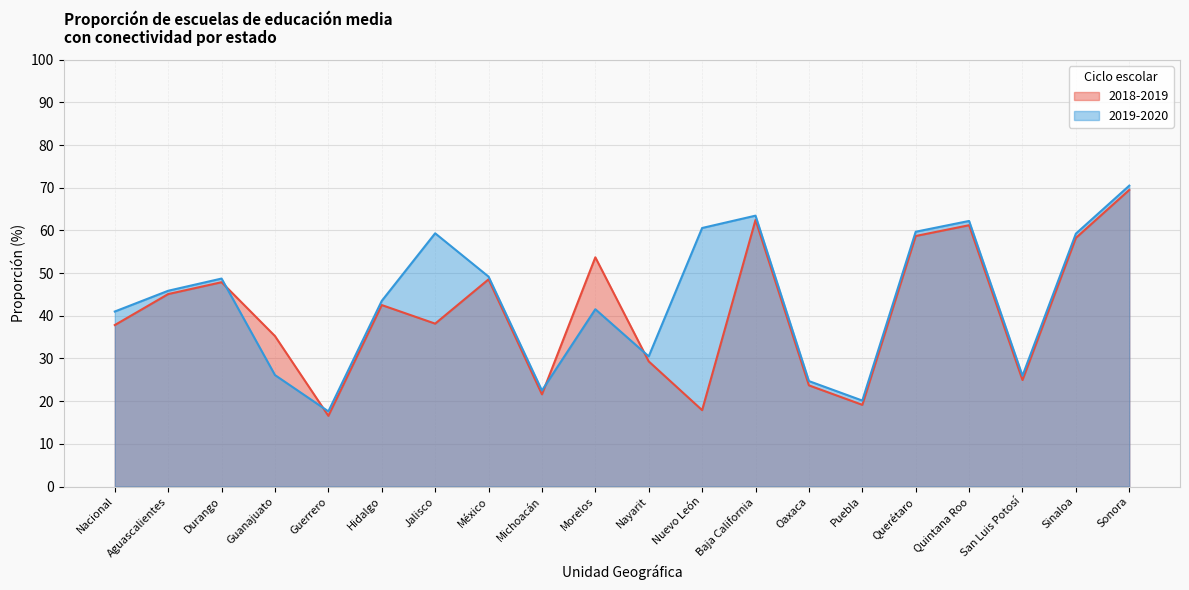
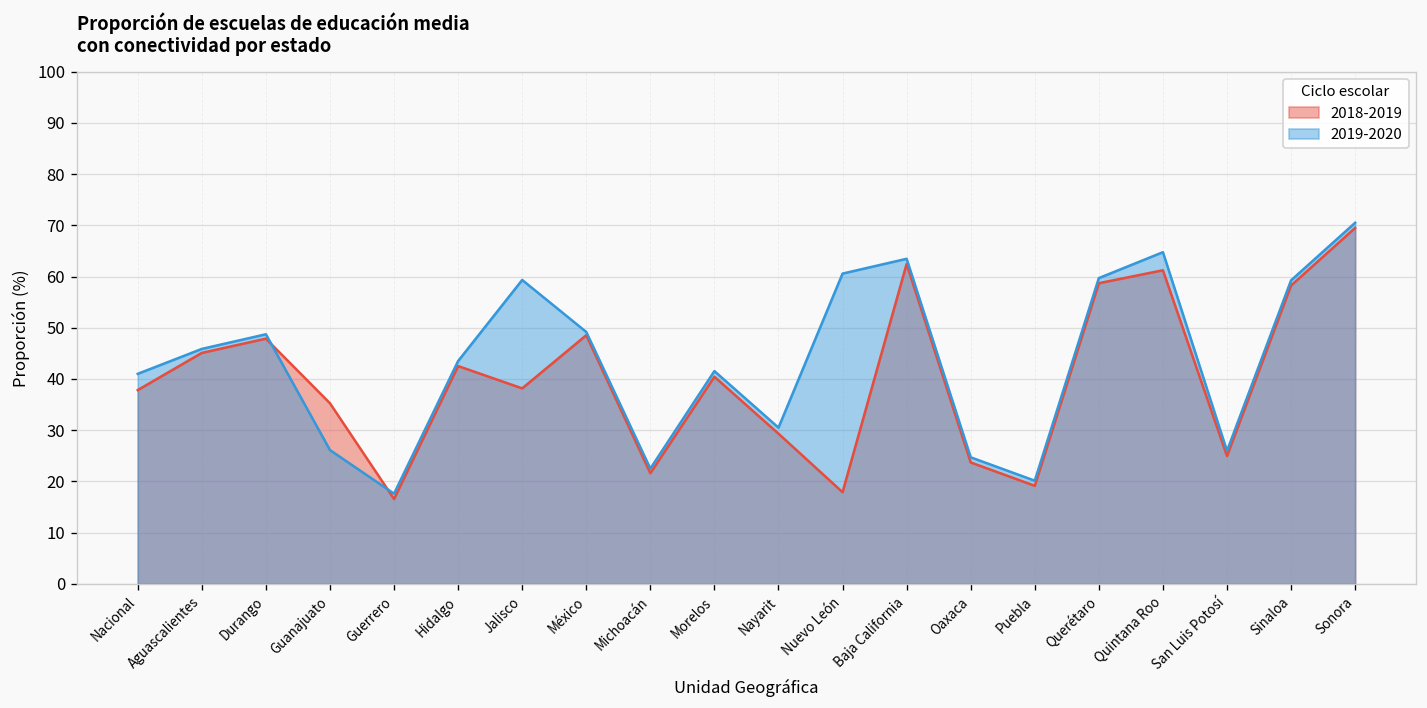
  {
    "2018-2019": {
      "Nacional": 38,
      "Aguascalientes": 45,
      "Durango": 48,
      "Guanajuato": 35,
      "Guerrero": 17,
      "Hidalgo": 43,
      "Jalisco": 38,
      "México": 49,
      "Michoacán": 22,
-     "Morelos": 54,
+     "Morelos": 40,
      "Nayarit": 29,
      "Nuevo León": 18,
      "Baja California": 62,
      "Oaxaca": 24,
      "Puebla": 19,
      "Querétaro": 59,
      "Quintana Roo": 61,
      "San Luis Potosí": 25,
      "Sinaloa": 58,
      "Sonora": 70
    },
    "2019-2020": {
      "Nacional": 41,
      "Aguascalientes": 46,
      "Durango": 49,
      "Guanajuato": 26,
      "Guerrero": 18,
      "Hidalgo": 44,
      "Jalisco": 59,
      "México": 49,
      "Michoacán": 23,
      "Morelos": 42,
      "Nayarit": 31,
      "Nuevo León": 61,
      "Baja California": 63,
      "Oaxaca": 25,
      "Puebla": 20,
      "Querétaro": 60,
-     "Quintana Roo": 62,
+     "Quintana Roo": 65,
      "San Luis Potosí": 26,
      "Sinaloa": 59,
      "Sonora": 71
    }
  }
